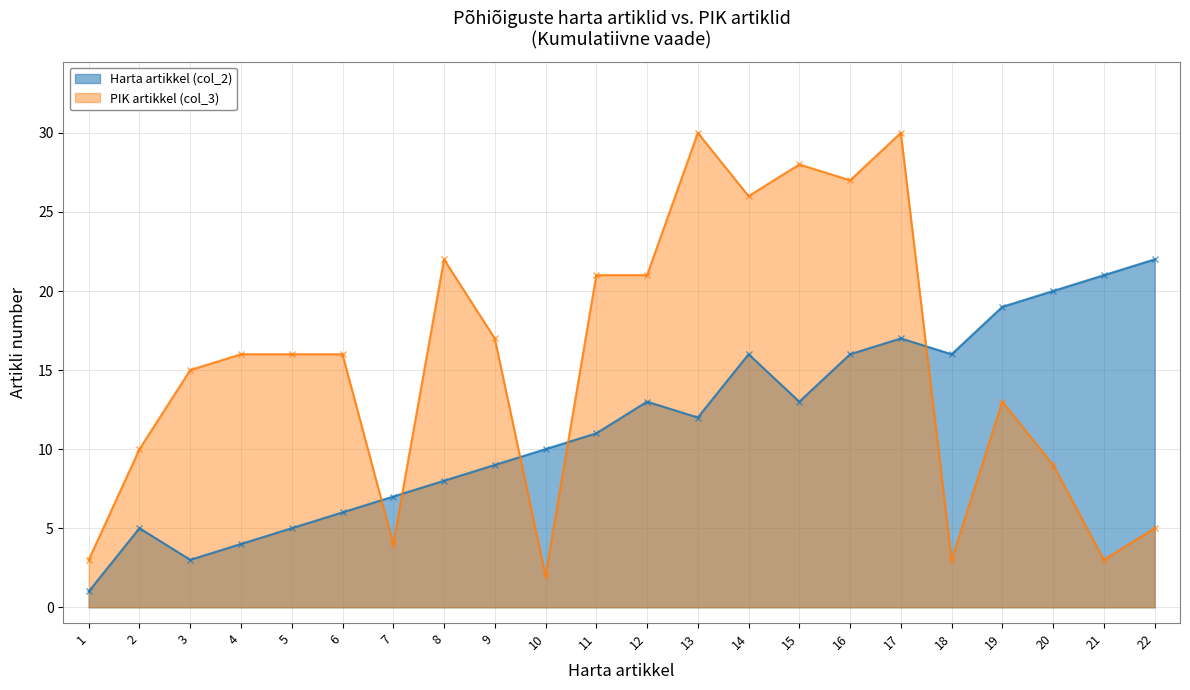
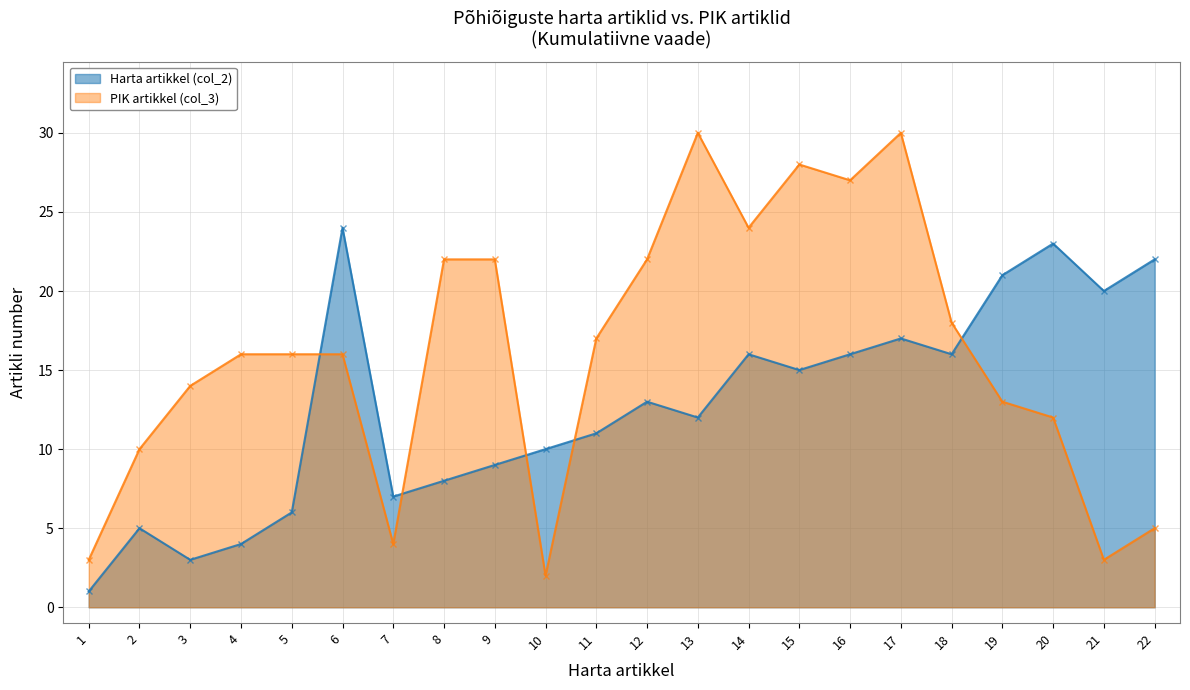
  {
    "Harta artikkel (col_2)": {
      "1": 1,
      "2": 5,
      "3": 3,
      "4": 4,
-     "5": 5,
-     "6": 6,
+     "5": 6,
+     "6": 24,
      "7": 7,
      "8": 8,
      "9": 9,
      "10": 10,
      "11": 11,
      "12": 13,
      "13": 12,
      "14": 16,
-     "15": 13,
+     "15": 15,
      "16": 16,
      "17": 17,
      "18": 16,
-     "19": 19,
-     "20": 20,
-     "21": 21,
+     "19": 21,
+     "20": 23,
+     "21": 20,
      "22": 22
    },
    "PIK artikkel (col_3)": {
      "1": 3,
      "2": 10,
-     "3": 15,
+     "3": 14,
      "4": 16,
      "5": 16,
      "6": 16,
      "7": 4,
      "8": 22,
-     "9": 17,
+     "9": 22,
      "10": 2,
-     "11": 21,
-     "12": 21,
+     "11": 17,
+     "12": 22,
      "13": 30,
-     "14": 26,
+     "14": 24,
      "15": 28,
      "16": 27,
      "17": 30,
-     "18": 3,
+     "18": 18,
      "19": 13,
-     "20": 9,
+     "20": 12,
      "21": 3,
      "22": 5
    }
  }
